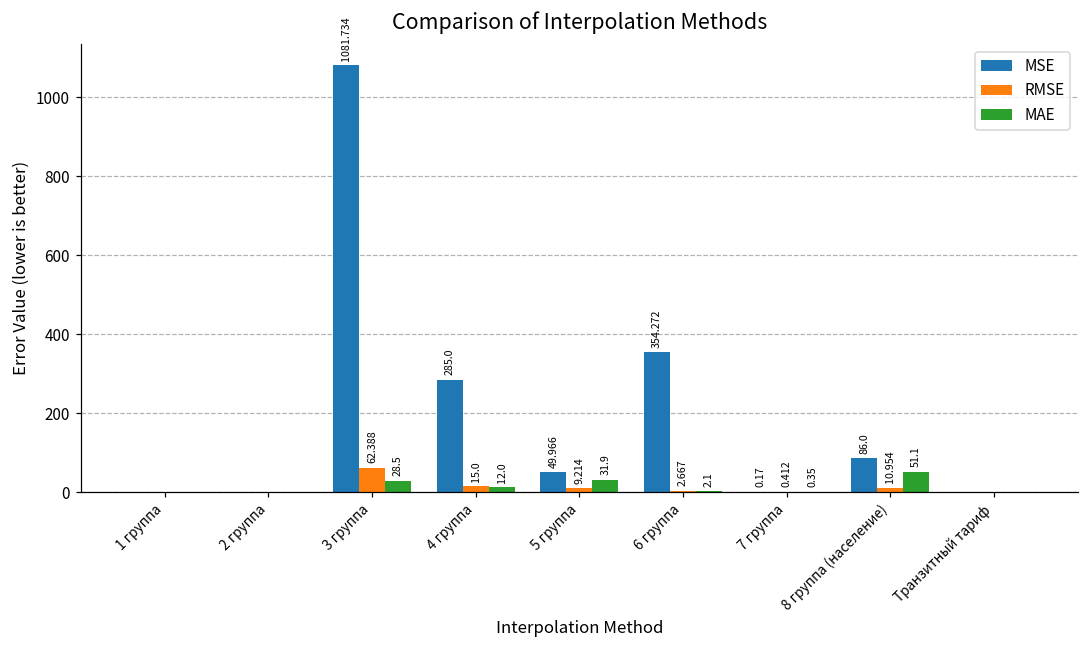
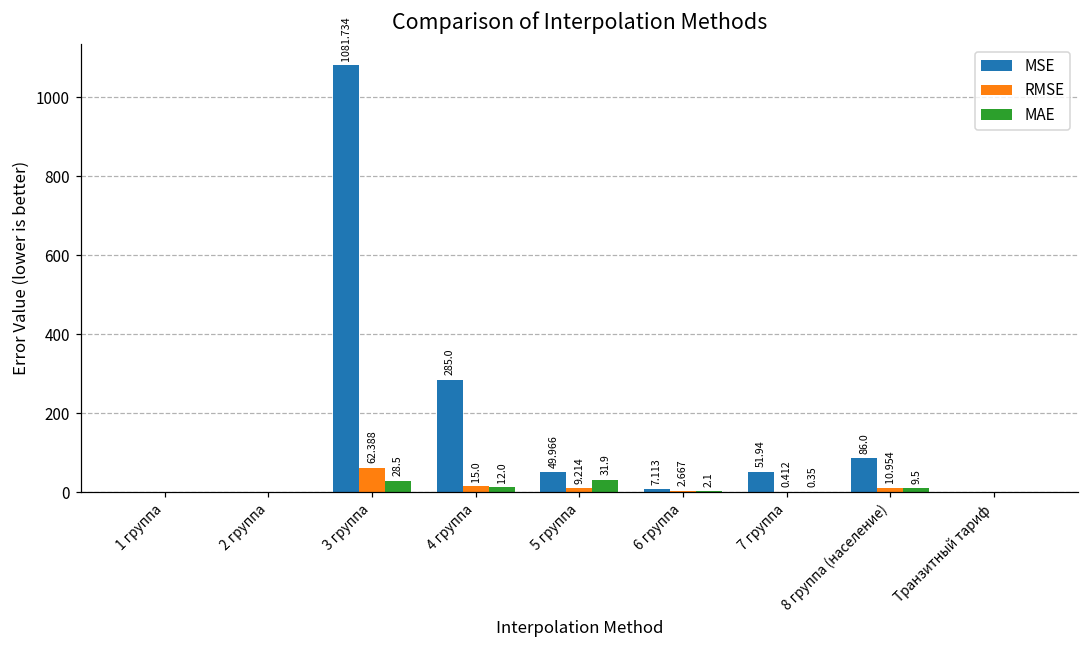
  {
    "MSE": {
      "3 группа": 1081.734,
      "4 группа": 285.0,
      "5 группа": 49.966,
-     "6 группа": 354.272,
-     "7 группа": 0.17,
+     "6 группа": 7.113,
+     "7 группа": 51.94,
      "8 группа (население)": 86.0
    },
    "RMSE": {
      "3 группа": 62.388,
      "4 группа": 15.0,
      "5 группа": 9.214,
      "6 группа": 2.667,
      "7 группа": 0.412,
      "8 группа (население)": 10.954
    },
    "MAE": {
      "3 группа": 28.5,
      "4 группа": 12.0,
      "5 группа": 31.9,
      "6 группа": 2.1,
      "7 группа": 0.35,
-     "8 группа (население)": 51.1
+     "8 группа (население)": 9.5
    }
  }
